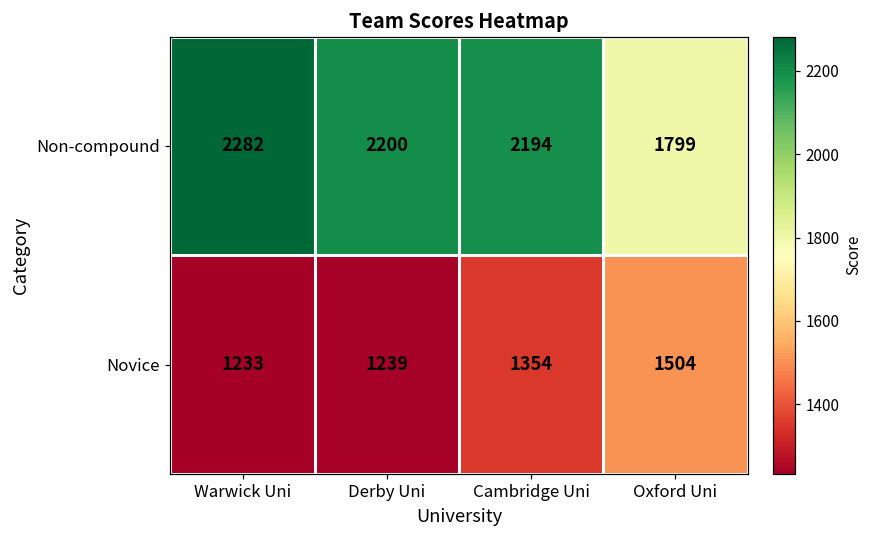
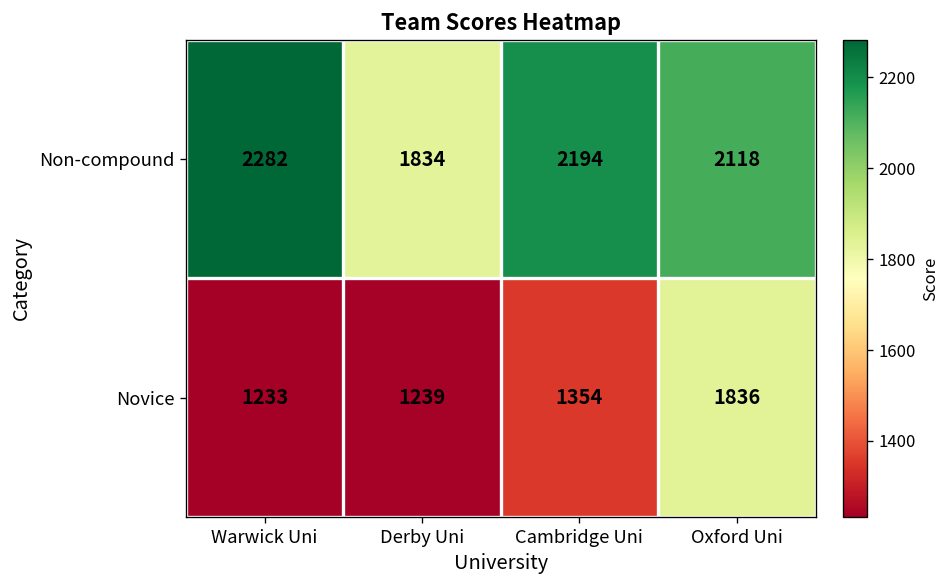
  {
    "Non-compound": {
      "Warwick Uni": 2282,
-     "Derby Uni": 2200,
+     "Derby Uni": 1834,
      "Cambridge Uni": 2194,
-     "Oxford Uni": 1799
+     "Oxford Uni": 2118
    },
    "Novice": {
      "Warwick Uni": 1233,
      "Derby Uni": 1239,
      "Cambridge Uni": 1354,
-     "Oxford Uni": 1504
+     "Oxford Uni": 1836
    }
  }
